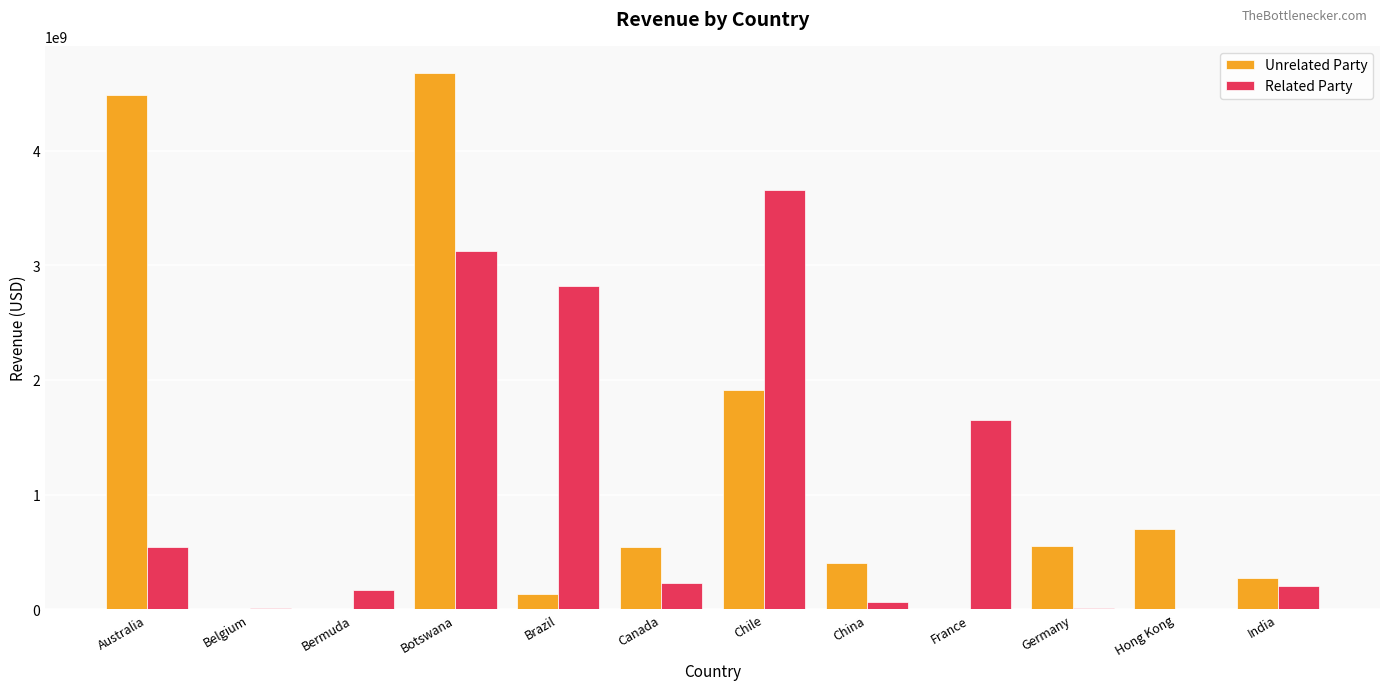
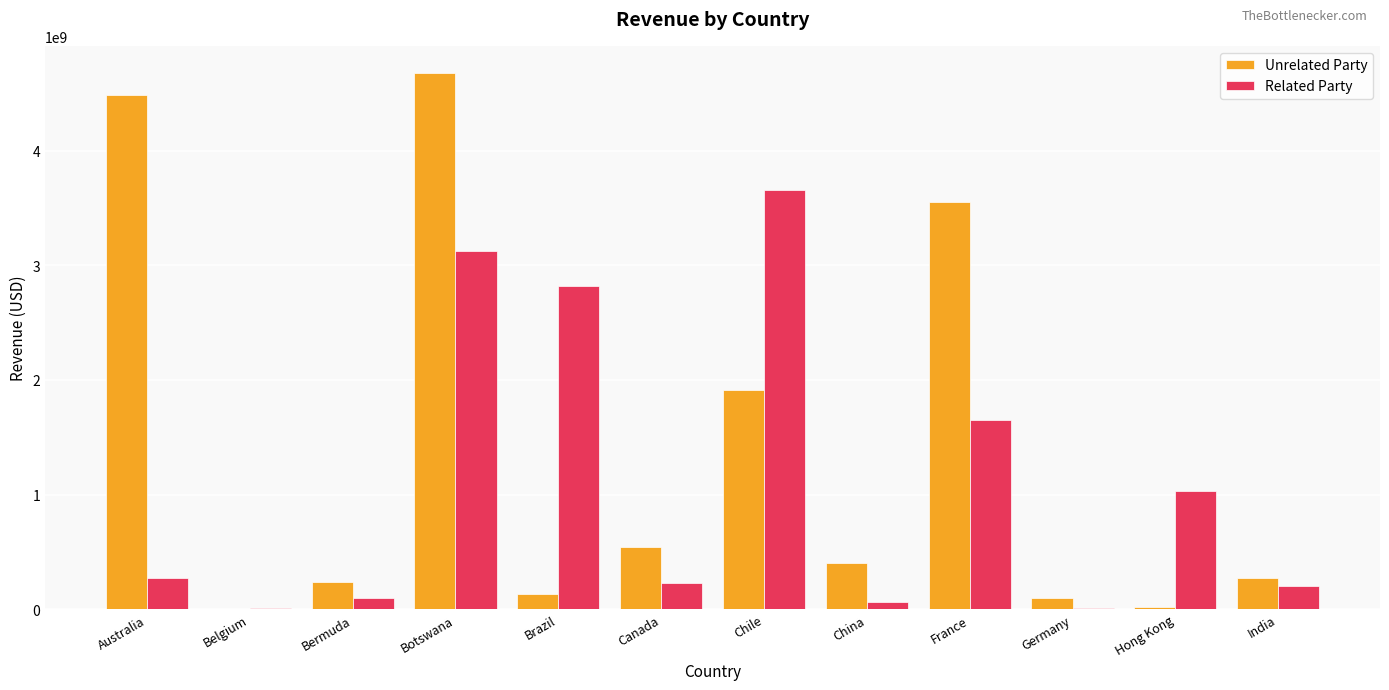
  {
    "Unrelated Party": {
      "Australia": 4480000000,
-     "Bermuda": 0,
+     "Bermuda": 240000000,
      "Botswana": 4680000000,
      "Brazil": 140000000,
      "Canada": 540000000,
      "Chile": 1910000000,
      "China": 400000000,
-     "France": 10000000,
-     "Germany": 550000000,
-     "Hong Kong": 700000000,
+     "France": 3550000000,
+     "Germany": 100000000,
+     "Hong Kong": 20000000,
      "India": 270000000
    },
    "Related Party": {
-     "Australia": 550000000,
-     "Bermuda": 170000000,
+     "Australia": 270000000,
+     "Bermuda": 100000000,
      "Botswana": 3120000000,
      "Brazil": 2820000000,
      "Canada": 230000000,
      "Chile": 3650000000,
      "China": 60000000,
      "France": 1650000000,
-     "Hong Kong": 0,
+     "Hong Kong": 1030000000,
      "India": 200000000
    }
  }
